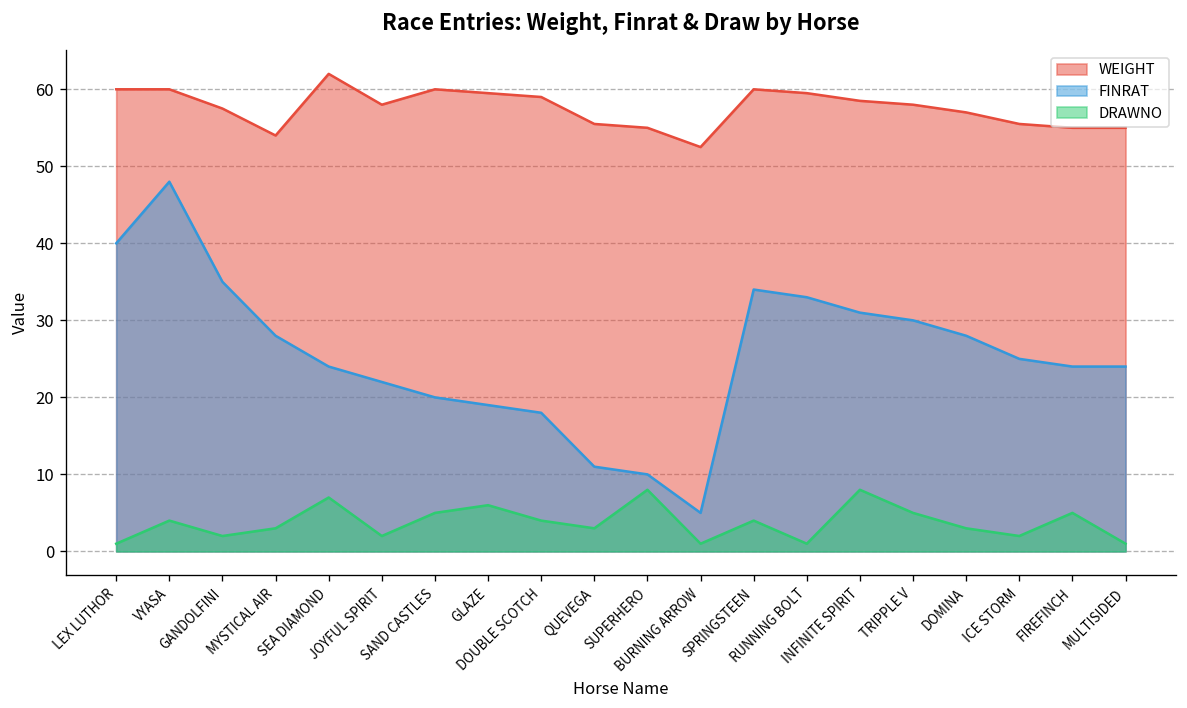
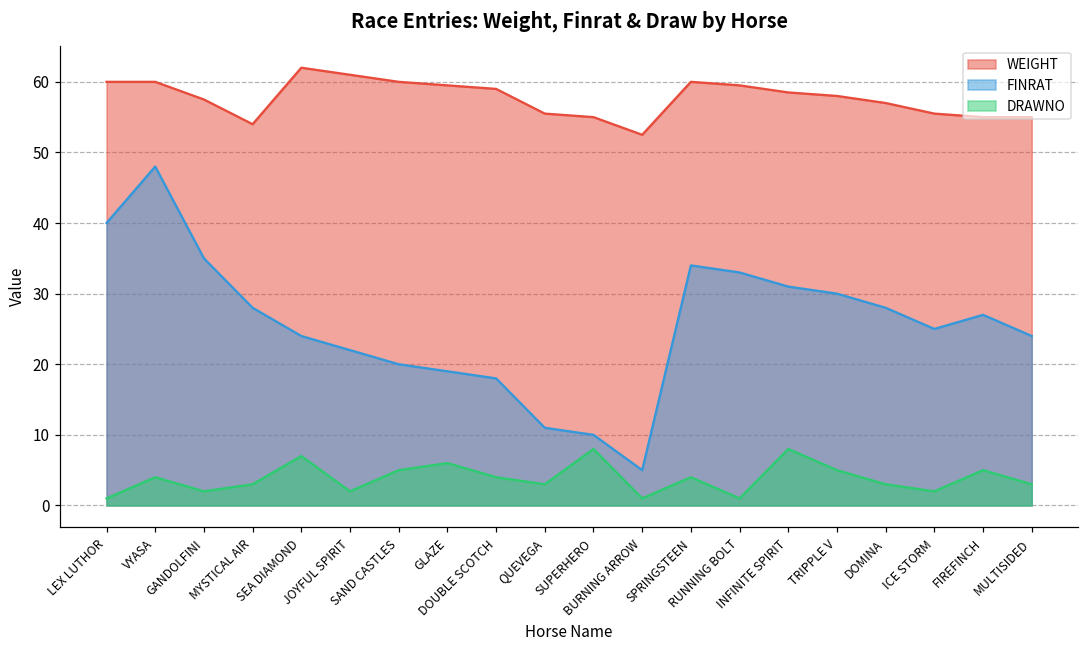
  {
    "WEIGHT": {
      "LEX LUTHOR": 60,
      "VYASA": 60,
      "GANDOLFINI": 58,
      "MYSTICAL AIR": 54,
      "SEA DIAMOND": 62,
-     "JOYFUL SPIRIT": 58,
+     "JOYFUL SPIRIT": 61,
      "SAND CASTLES": 60,
      "GLAZE": 60,
      "DOUBLE SCOTCH": 59,
      "QUEVEGA": 56,
      "SUPERHERO": 55,
      "BURNING ARROW": 53,
      "SPRINGSTEEN": 60,
      "RUNNING BOLT": 60,
      "INFINITE SPIRIT": 59,
      "TRIPPLE V": 58,
      "DOMINA": 57,
      "ICE STORM": 56
    },
    "FINRAT": {
      "LEX LUTHOR": 40,
      "VYASA": 48,
      "GANDOLFINI": 35,
      "MYSTICAL AIR": 28,
      "SEA DIAMOND": 24,
      "JOYFUL SPIRIT": 22,
      "SAND CASTLES": 20,
      "GLAZE": 19,
      "DOUBLE SCOTCH": 18,
      "QUEVEGA": 11,
      "SUPERHERO": 10,
      "BURNING ARROW": 5,
      "SPRINGSTEEN": 34,
      "RUNNING BOLT": 33,
      "INFINITE SPIRIT": 31,
      "TRIPPLE V": 30,
      "DOMINA": 28,
      "ICE STORM": 25,
-     "FIREFINCH": 24,
+     "FIREFINCH": 27,
      "MULTISIDED": 24
    },
    "DRAWNO": {
      "LEX LUTHOR": 1,
      "VYASA": 4,
      "GANDOLFINI": 2,
      "MYSTICAL AIR": 3,
      "SEA DIAMOND": 7,
      "JOYFUL SPIRIT": 2,
      "SAND CASTLES": 5,
      "GLAZE": 6,
      "DOUBLE SCOTCH": 4,
      "QUEVEGA": 3,
      "SUPERHERO": 8,
      "BURNING ARROW": 1,
      "SPRINGSTEEN": 4,
      "RUNNING BOLT": 1,
      "INFINITE SPIRIT": 8,
      "TRIPPLE V": 5,
      "DOMINA": 3,
      "ICE STORM": 2,
      "FIREFINCH": 5,
-     "MULTISIDED": 1
+     "MULTISIDED": 3
    }
  }
